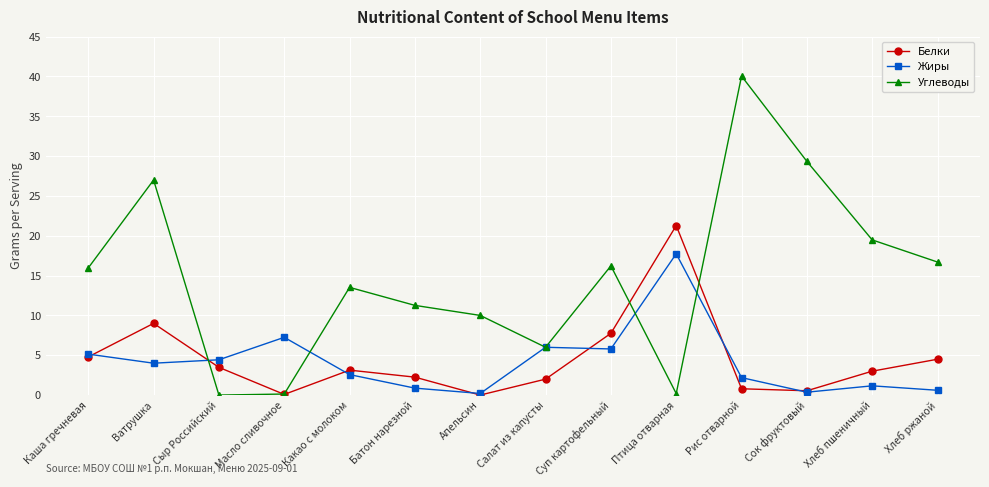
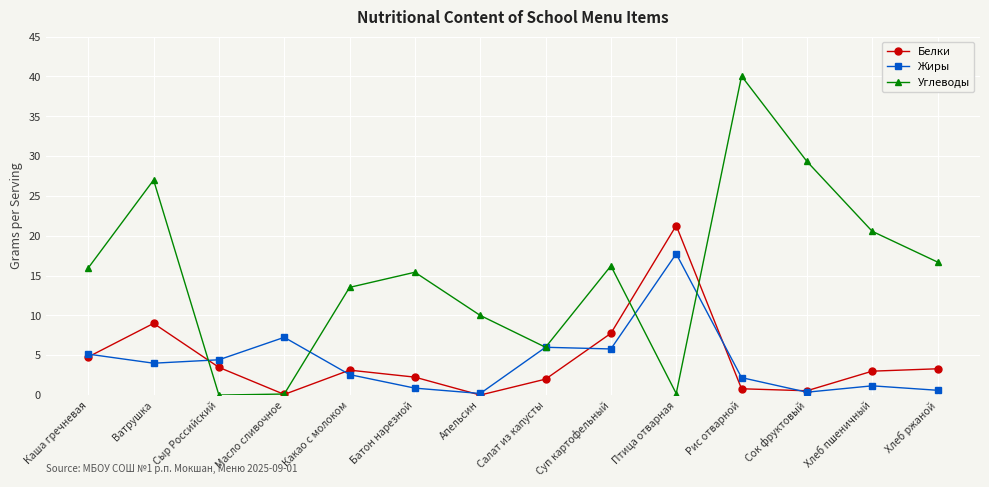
  {
    "Белки": {
      "Каша гречневая": 5,
      "Ватрушка": 9,
      "Сыр Российский": 3,
      "Какао с молоком": 3,
      "Батон нарезной": 2,
      "Салат из капусты": 2,
      "Суп картофельный": 8,
      "Птица отварная": 21,
      "Рис отварной": 1,
      "Хлеб пшеничный": 3,
-     "Хлеб ржаной": 5
+     "Хлеб ржаной": 3
    },
    "Жиры": {
      "Каша гречневая": 5,
      "Ватрушка": 4,
      "Сыр Российский": 4,
      "Масло сливочное": 7,
      "Какао с молоком": 3,
      "Батон нарезной": 1,
      "Суп картофельный": 6,
      "Птица отварная": 18,
      "Рис отварной": 2,
      "Хлеб пшеничный": 1,
      "Хлеб ржаной": 1
    },
    "Углеводы": {
      "Каша гречневая": 16,
      "Ватрушка": 27,
      "Сыр Российский": 0,
      "Какао с молоком": 14,
-     "Батон нарезной": 11,
+     "Батон нарезной": 15,
      "Апельсин": 10,
      "Суп картофельный": 16,
      "Птица отварная": 0,
      "Рис отварной": 40,
      "Сок фруктовый": 29,
-     "Хлеб пшеничный": 19,
+     "Хлеб пшеничный": 21,
      "Хлеб ржаной": 17
    }
  }
